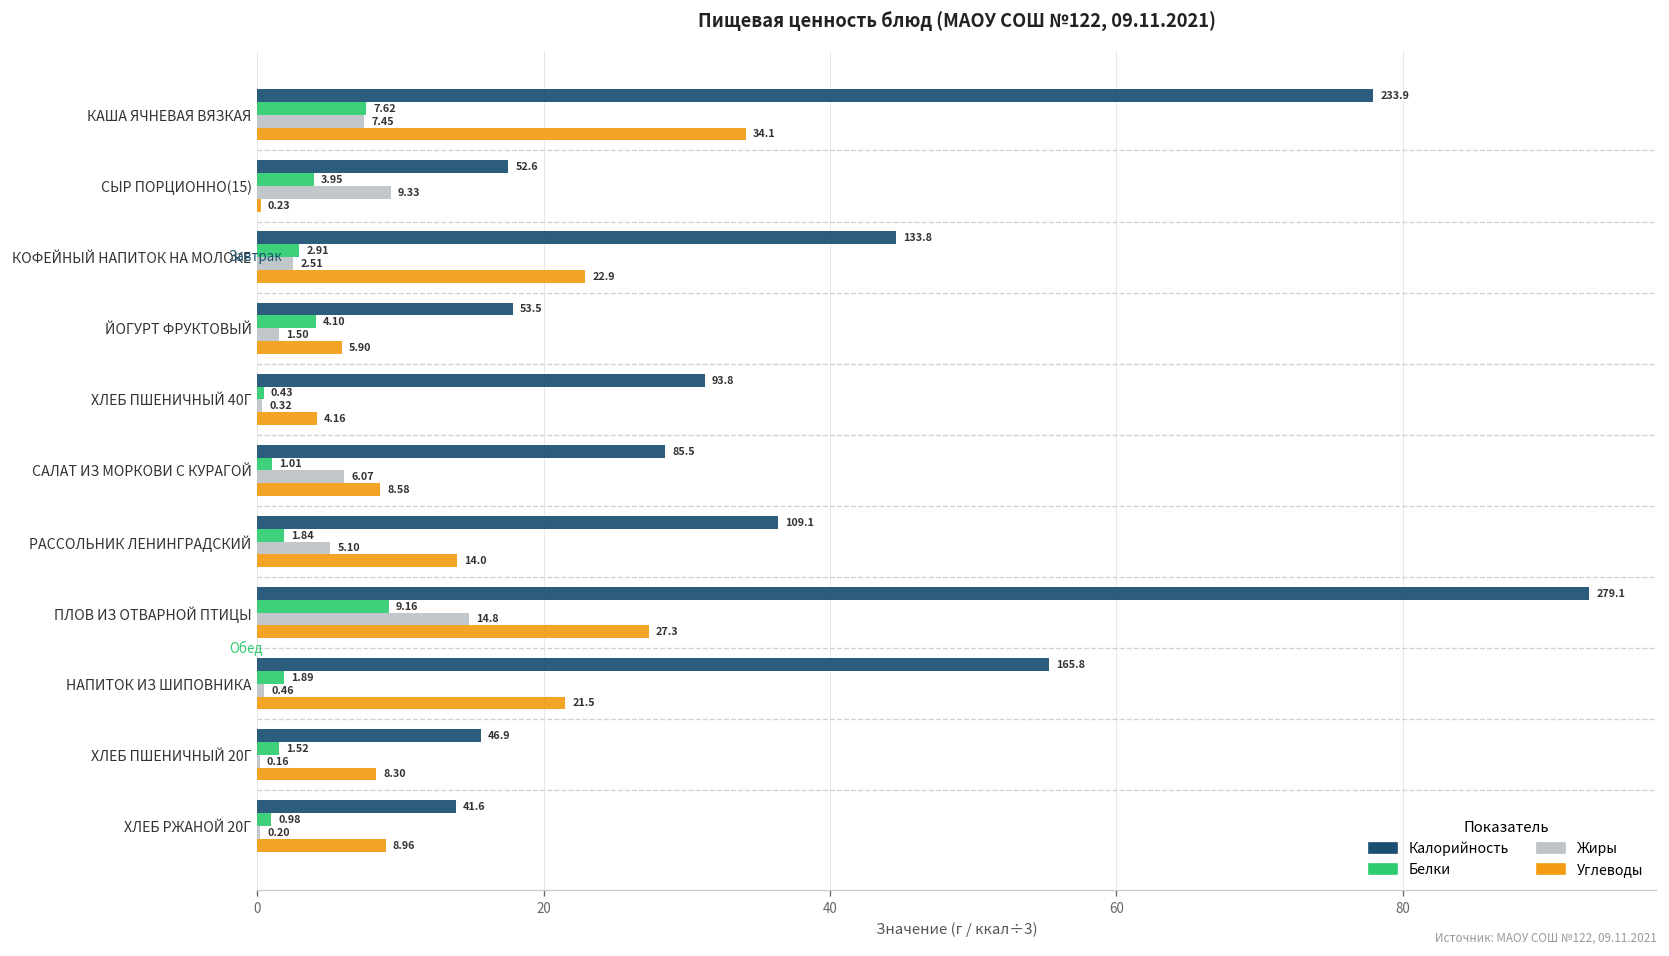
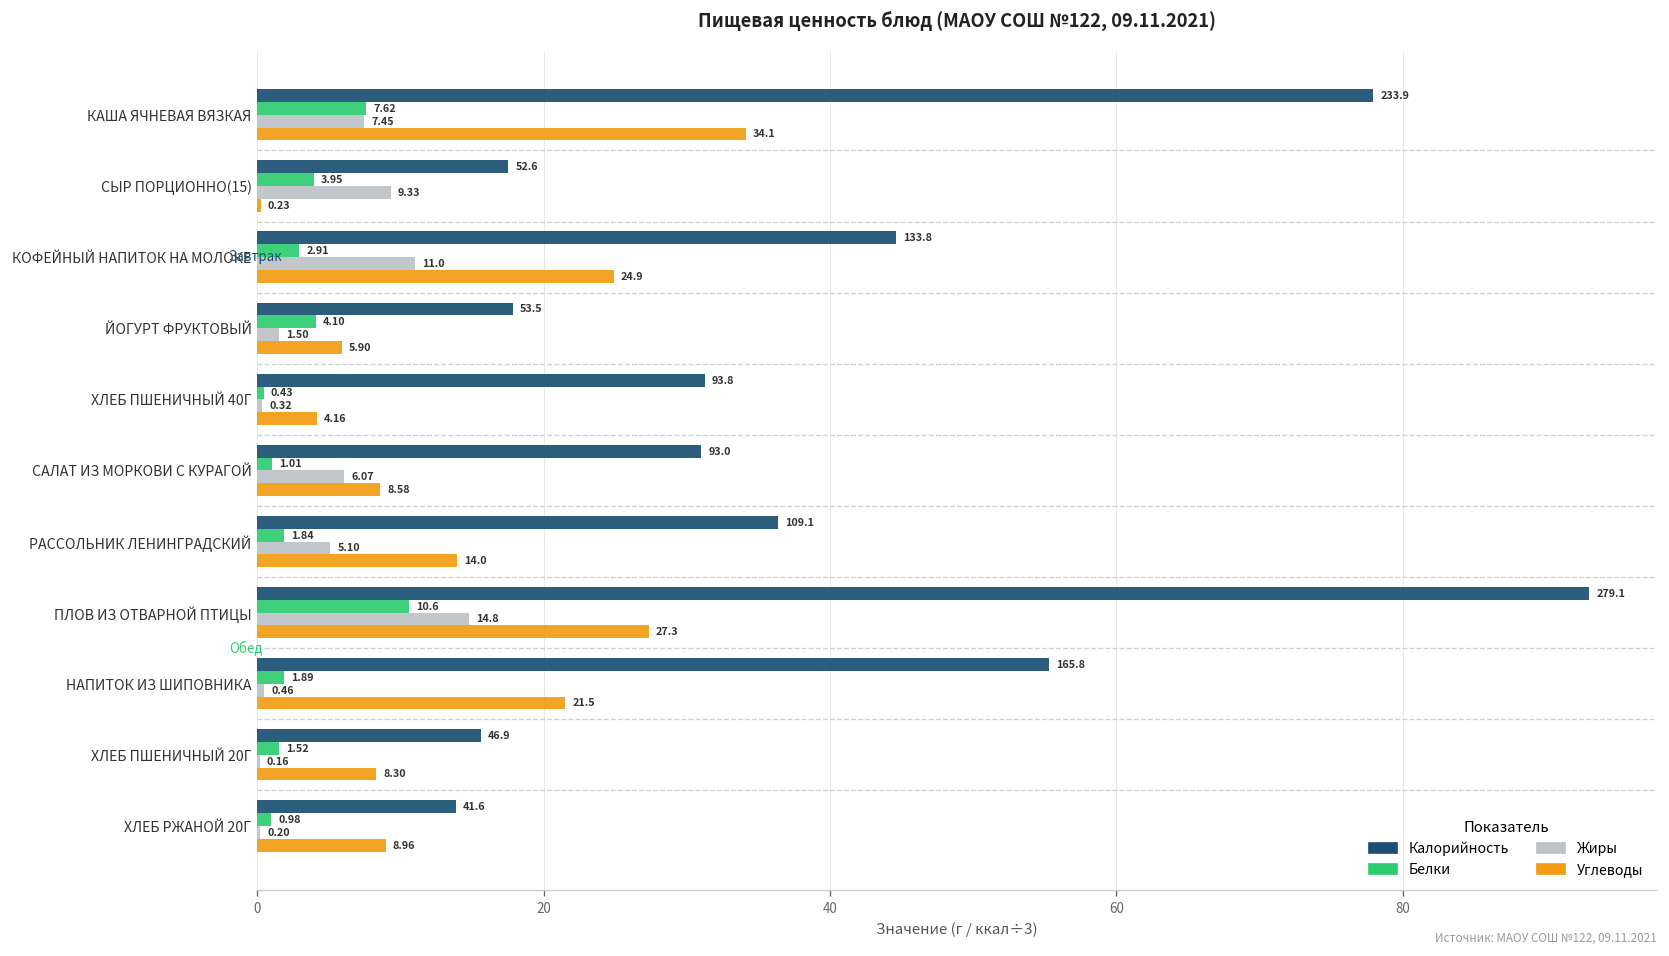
  {
    "Калорийность": {
-     "САЛАТ ИЗ МОРКОВИ С КУРАГОЙ": 85.5
+     "САЛАТ ИЗ МОРКОВИ С КУРАГОЙ": 93.0
    },
    "Белки": {
      "КАША ЯЧНЕВАЯ ВЯЗКАЯ": 7.62,
      "СЫР ПОРЦИОННО(15)": 3.95,
      "КОФЕЙНЫЙ НАПИТОК НА МОЛОКЕ": 2.91,
      "ЙОГУРТ ФРУКТОВЫЙ": 4.10,
      "ХЛЕБ ПШЕНИЧНЫЙ 40Г": 0.43,
      "САЛАТ ИЗ МОРКОВИ С КУРАГОЙ": 1.01,
      "РАССОЛЬНИК ЛЕНИНГРАДСКИЙ": 1.84,
-     "ПЛОВ ИЗ ОТВАРНОЙ ПТИЦЫ": 9.16,
+     "ПЛОВ ИЗ ОТВАРНОЙ ПТИЦЫ": 10.6,
      "НАПИТОК ИЗ ШИПОВНИКА": 1.89,
      "ХЛЕБ ПШЕНИЧНЫЙ 20Г": 1.52,
      "ХЛЕБ РЖАНОЙ 20Г": 0.98
    },
    "Жиры": {
      "КАША ЯЧНЕВАЯ ВЯЗКАЯ": 7.45,
      "СЫР ПОРЦИОННО(15)": 9.33,
-     "КОФЕЙНЫЙ НАПИТОК НА МОЛОКЕ": 2.51,
+     "КОФЕЙНЫЙ НАПИТОК НА МОЛОКЕ": 11.0,
      "ЙОГУРТ ФРУКТОВЫЙ": 1.50,
      "ХЛЕБ ПШЕНИЧНЫЙ 40Г": 0.32,
      "САЛАТ ИЗ МОРКОВИ С КУРАГОЙ": 6.07,
      "РАССОЛЬНИК ЛЕНИНГРАДСКИЙ": 5.10,
      "ПЛОВ ИЗ ОТВАРНОЙ ПТИЦЫ": 14.8,
      "НАПИТОК ИЗ ШИПОВНИКА": 0.46,
      "ХЛЕБ ПШЕНИЧНЫЙ 20Г": 0.16,
      "ХЛЕБ РЖАНОЙ 20Г": 0.20
    },
    "Углеводы": {
      "КАША ЯЧНЕВАЯ ВЯЗКАЯ": 34.1,
      "СЫР ПОРЦИОННО(15)": 0.23,
-     "КОФЕЙНЫЙ НАПИТОК НА МОЛОКЕ": 22.9,
+     "КОФЕЙНЫЙ НАПИТОК НА МОЛОКЕ": 24.9,
      "ЙОГУРТ ФРУКТОВЫЙ": 5.90,
      "ХЛЕБ ПШЕНИЧНЫЙ 40Г": 4.16,
      "САЛАТ ИЗ МОРКОВИ С КУРАГОЙ": 8.58,
      "РАССОЛЬНИК ЛЕНИНГРАДСКИЙ": 14.0,
      "ПЛОВ ИЗ ОТВАРНОЙ ПТИЦЫ": 27.3,
      "НАПИТОК ИЗ ШИПОВНИКА": 21.5,
      "ХЛЕБ ПШЕНИЧНЫЙ 20Г": 8.30,
      "ХЛЕБ РЖАНОЙ 20Г": 8.96
    }
  }
